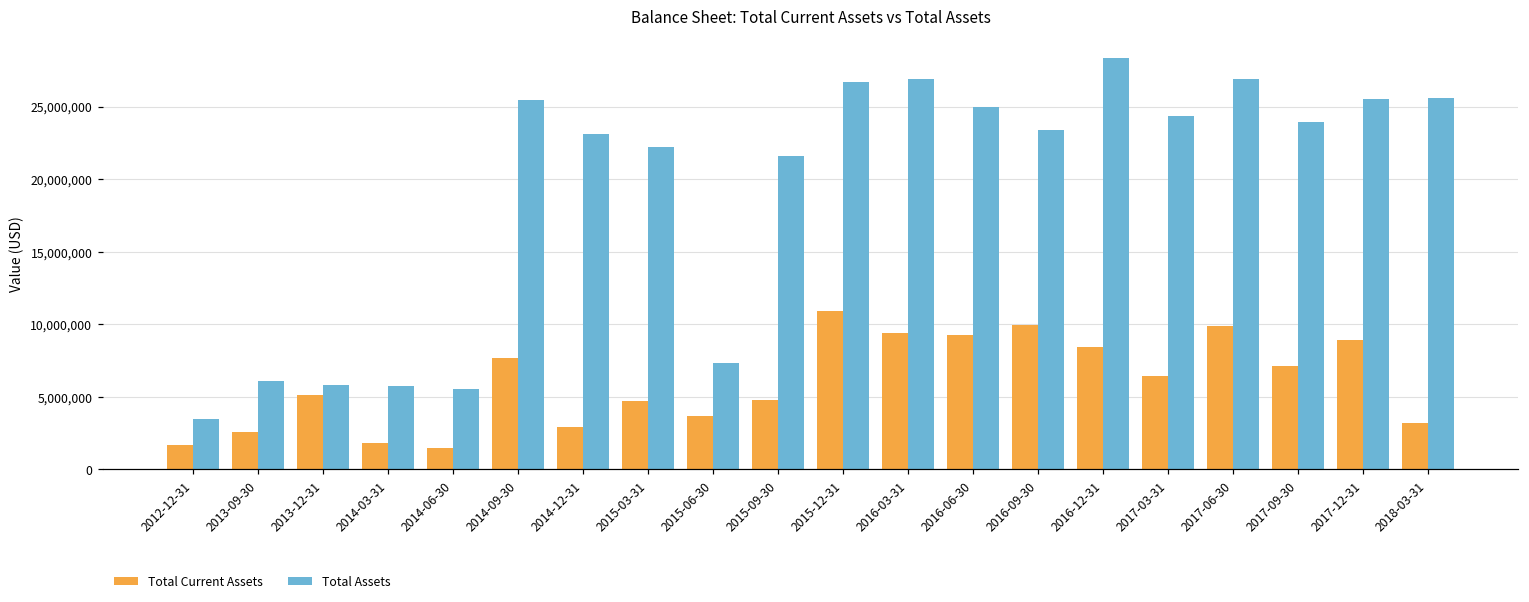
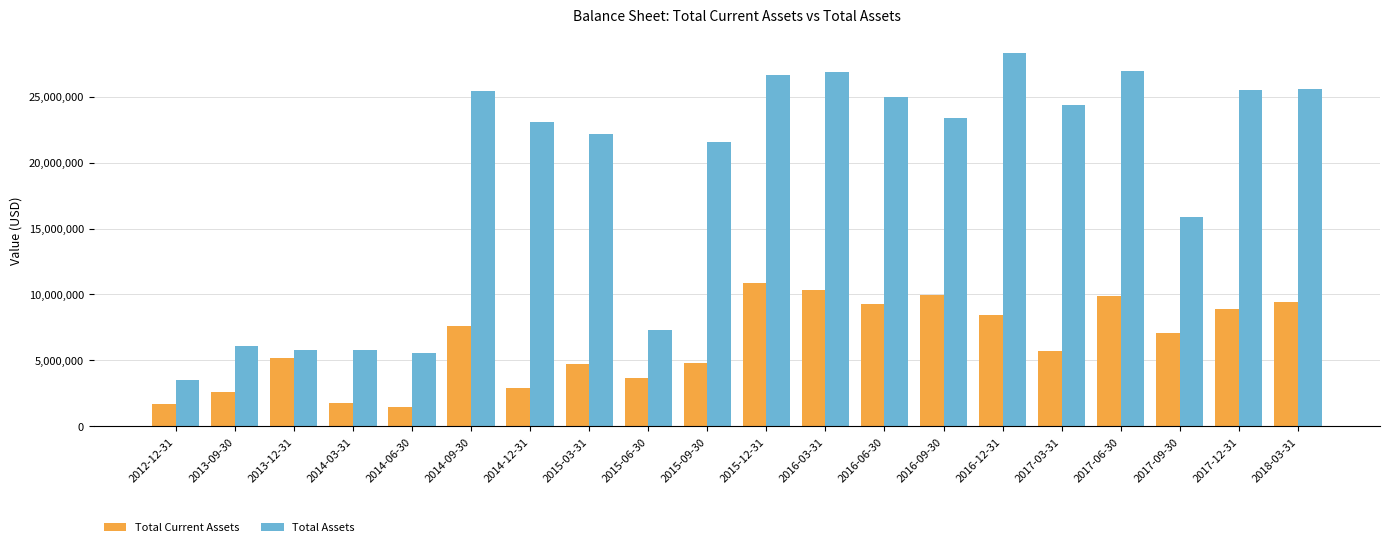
  {
    "Total Current Assets": {
      "2012-12-31": "1,700,000",
      "2013-09-30": "2,600,000",
      "2013-12-31": "5,200,000",
      "2014-03-31": "1,800,000",
      "2014-06-30": "1,500,000",
      "2014-09-30": "7,600,000",
      "2014-12-31": "2,900,000",
      "2015-03-31": "4,700,000",
      "2015-06-30": "3,700,000",
      "2015-09-30": "4,800,000",
      "2015-12-31": "10,900,000",
-     "2016-03-31": "9,400,000",
+     "2016-03-31": "10,400,000",
      "2016-06-30": "9,300,000",
      "2016-09-30": "9,900,000",
      "2016-12-31": "8,400,000",
-     "2017-03-31": "6,400,000",
+     "2017-03-31": "5,700,000",
      "2017-06-30": "9,800,000",
      "2017-09-30": "7,100,000",
      "2017-12-31": "8,900,000",
-     "2018-03-31": "3,200,000"
+     "2018-03-31": "9,500,000"
    },
    "Total Assets": {
      "2012-12-31": "3,500,000",
      "2013-09-30": "6,100,000",
      "2013-12-31": "5,800,000",
      "2014-03-31": "5,800,000",
      "2014-06-30": "5,500,000",
      "2014-09-30": "25,400,000",
      "2014-12-31": "23,100,000",
      "2015-03-31": "22,200,000",
      "2015-06-30": "7,300,000",
      "2015-09-30": "21,600,000",
      "2015-12-31": "26,700,000",
      "2016-03-31": "26,900,000",
      "2016-06-30": "25,000,000",
      "2016-09-30": "23,400,000",
      "2016-12-31": "28,300,000",
      "2017-03-31": "24,400,000",
      "2017-06-30": "26,900,000",
-     "2017-09-30": "23,900,000",
+     "2017-09-30": "15,900,000",
      "2017-12-31": "25,500,000",
      "2018-03-31": "25,600,000"
    }
  }
